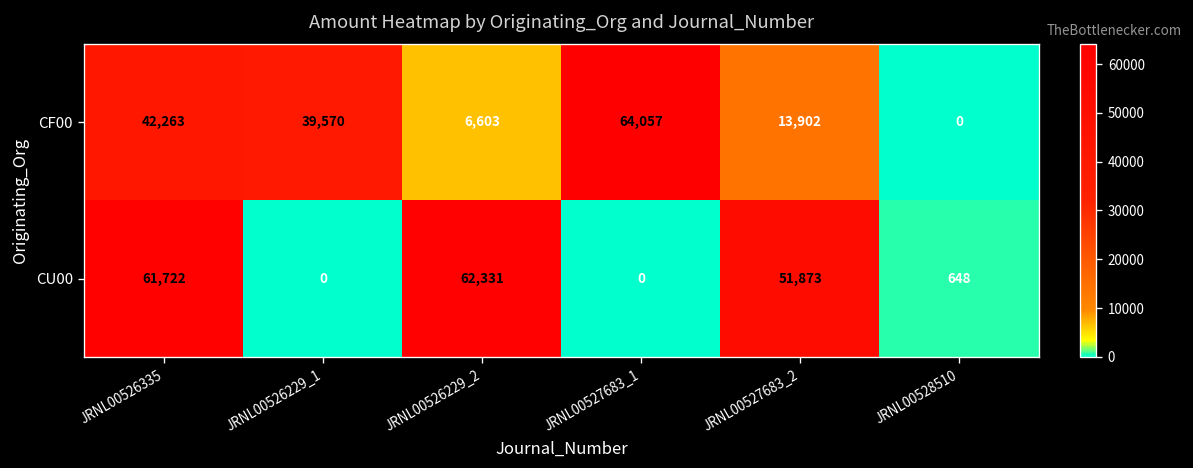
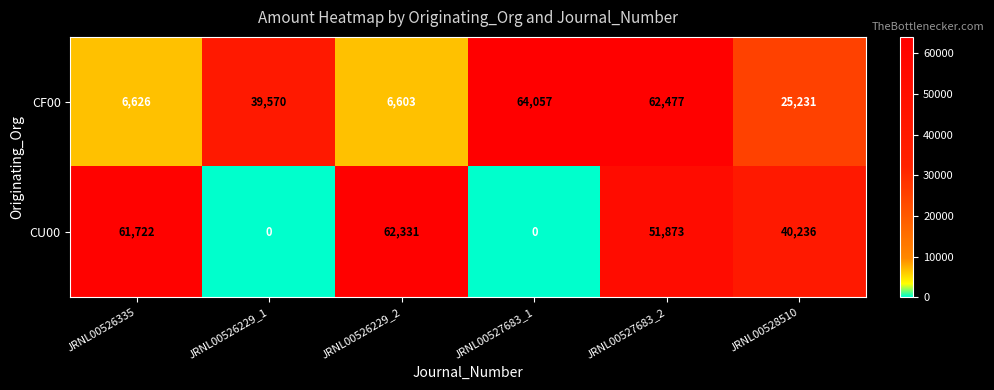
  {
    "CF00": {
-     "JRNL00526335": "42,263",
+     "JRNL00526335": "6,626",
      "JRNL00526229_1": "39,570",
      "JRNL00526229_2": "6,603",
      "JRNL00527683_1": "64,057",
-     "JRNL00527683_2": "13,902",
-     "JRNL00528510": "0"
+     "JRNL00527683_2": "62,477",
+     "JRNL00528510": "25,231"
    },
    "CU00": {
      "JRNL00526335": "61,722",
      "JRNL00526229_1": "0",
      "JRNL00526229_2": "62,331",
      "JRNL00527683_1": "0",
      "JRNL00527683_2": "51,873",
-     "JRNL00528510": "648"
+     "JRNL00528510": "40,236"
    }
  }
